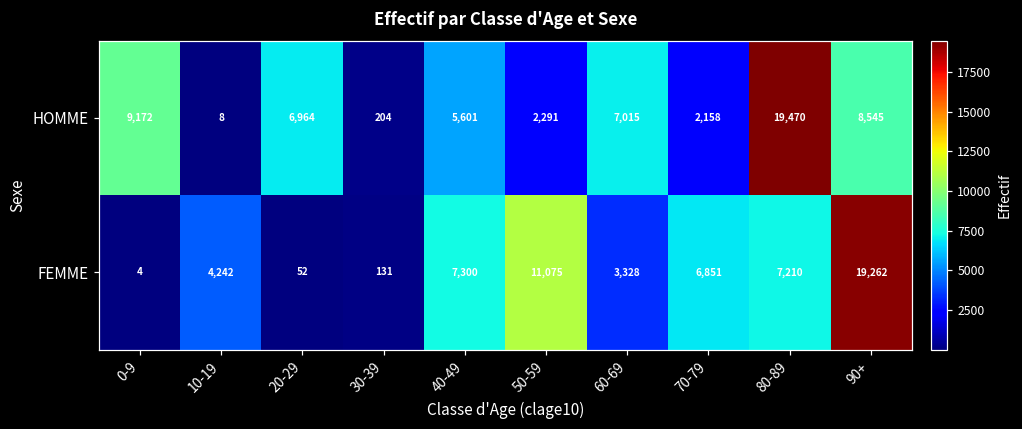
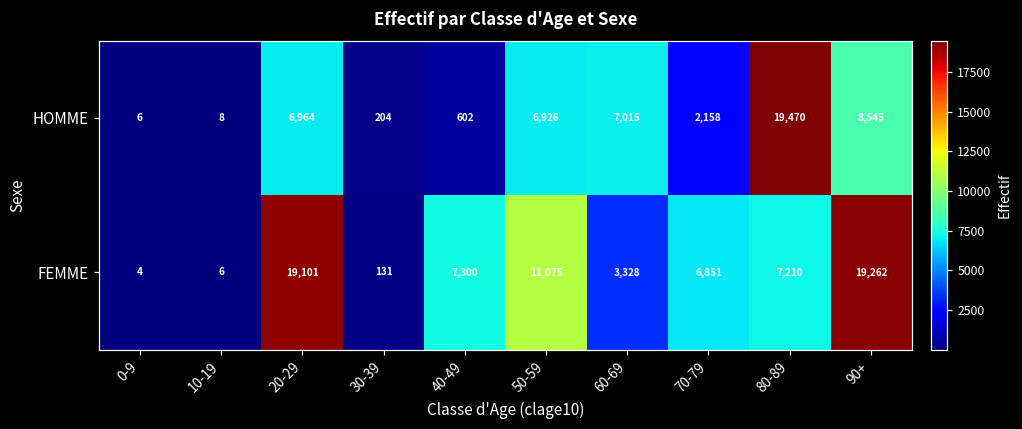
  {
    "HOMME": {
-     "0-9": "9,172",
+     "0-9": "6",
      "10-19": "8",
      "20-29": "6,964",
      "30-39": "204",
-     "40-49": "5,601",
-     "50-59": "2,291",
+     "40-49": "602",
+     "50-59": "6,926",
      "60-69": "7,015",
      "70-79": "2,158",
      "80-89": "19,470",
      "90+": "8,545"
    },
    "FEMME": {
      "0-9": "4",
-     "10-19": "4,242",
-     "20-29": "52",
+     "10-19": "6",
+     "20-29": "19,101",
      "30-39": "131",
      "40-49": "7,300",
      "50-59": "11,075",
      "60-69": "3,328",
      "70-79": "6,851",
      "80-89": "7,210",
      "90+": "19,262"
    }
  }
